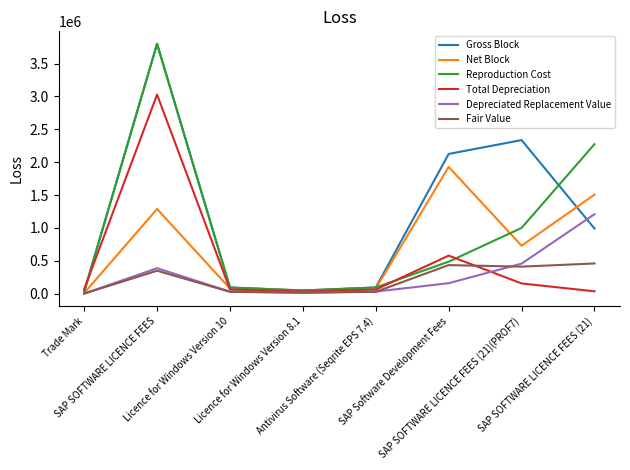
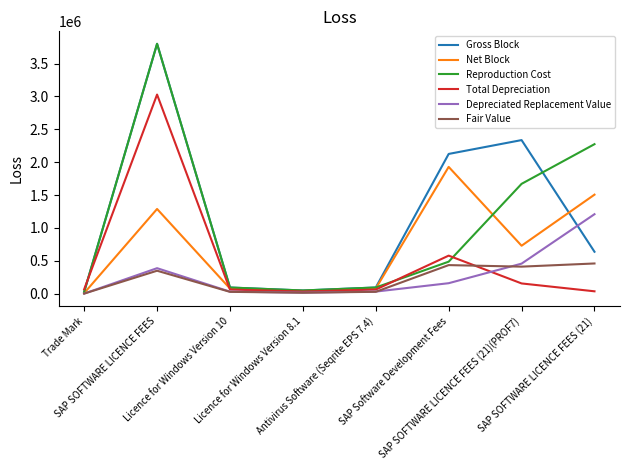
  {
    "Gross Block": {
      "SAP Software Development Fees": 2100000,
      "SAP SOFTWARE LICENCE FEES (21)(PROF7)": 2300000,
-     "SAP SOFTWARE LICENCE FEES (21)": 1000000
+     "SAP SOFTWARE LICENCE FEES (21)": 600000
    },
    "Net Block": {
      "SAP SOFTWARE LICENCE FEES": 1300000,
      "SAP Software Development Fees": 1900000,
      "SAP SOFTWARE LICENCE FEES (21)(PROF7)": 700000,
      "SAP SOFTWARE LICENCE FEES (21)": 1500000
    },
    "Reproduction Cost": {
      "SAP Software Development Fees": 500000,
-     "SAP SOFTWARE LICENCE FEES (21)(PROF7)": 1000000,
+     "SAP SOFTWARE LICENCE FEES (21)(PROF7)": 1700000,
      "SAP SOFTWARE LICENCE FEES (21)": 2300000
    },
    "Total Depreciation": {
      "SAP SOFTWARE LICENCE FEES": 3000000,
      "SAP Software Development Fees": 600000,
      "SAP SOFTWARE LICENCE FEES (21)(PROF7)": 200000,
      "SAP SOFTWARE LICENCE FEES (21)": 0
    },
    "Depreciated Replacement Value": {
      "SAP Software Development Fees": 200000,
      "SAP SOFTWARE LICENCE FEES (21)(PROF7)": 500000,
      "SAP SOFTWARE LICENCE FEES (21)": 1200000
    },
    "Fair Value": {
      "SAP Software Development Fees": 400000,
      "SAP SOFTWARE LICENCE FEES (21)(PROF7)": 400000,
      "SAP SOFTWARE LICENCE FEES (21)": 500000
    }
  }
